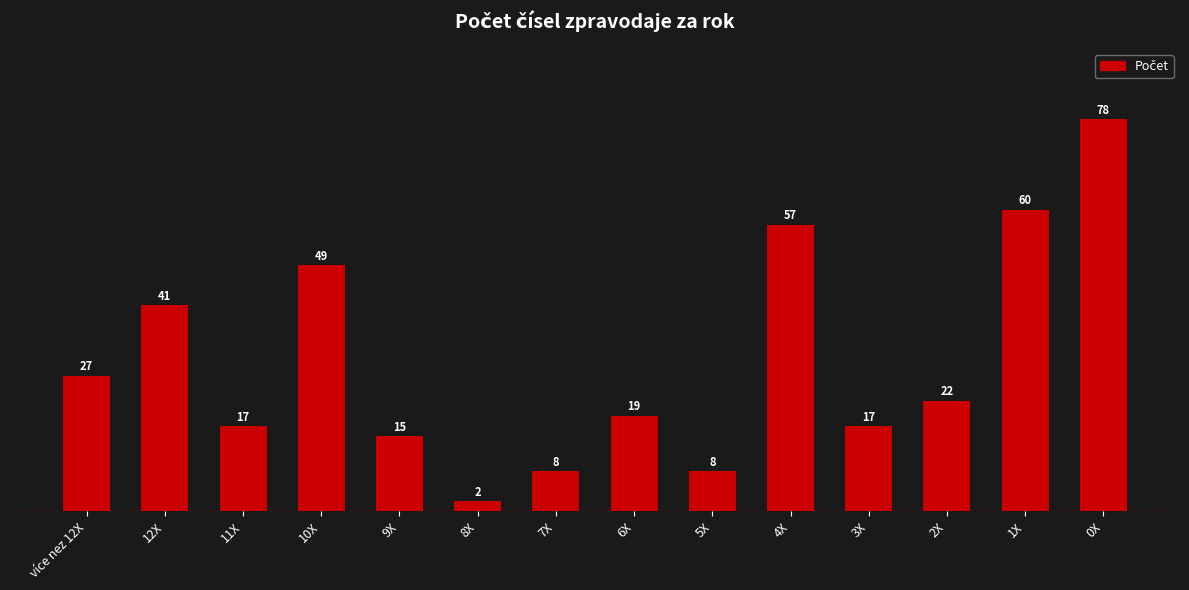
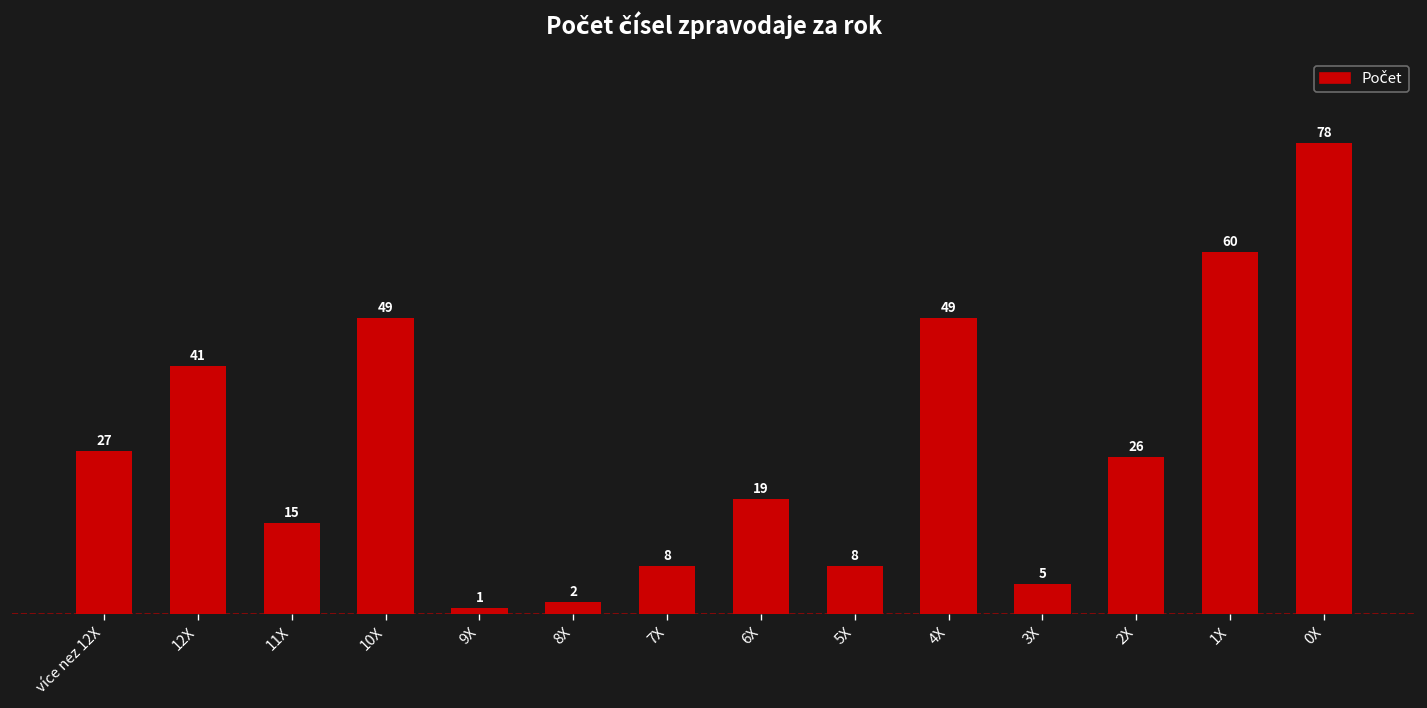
  {
    "více nez 12X": 27,
    "12X": 41,
-   "11X": 17,
+   "11X": 15,
    "10X": 49,
-   "9X": 15,
+   "9X": 1,
    "8X": 2,
    "7X": 8,
    "6X": 19,
    "5X": 8,
-   "4X": 57,
-   "3X": 17,
-   "2X": 22,
+   "4X": 49,
+   "3X": 5,
+   "2X": 26,
    "1X": 60,
    "0X": 78
  }
